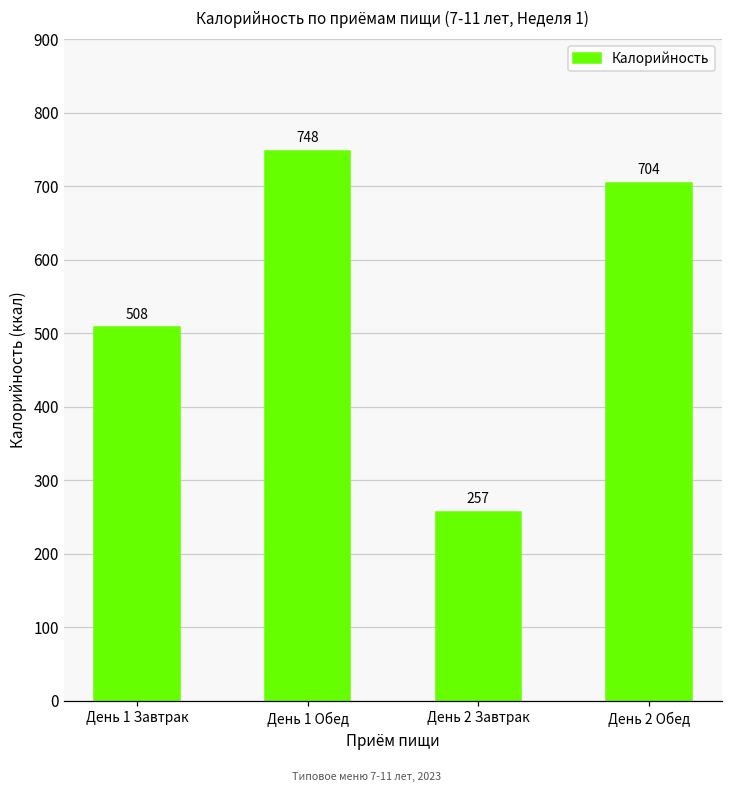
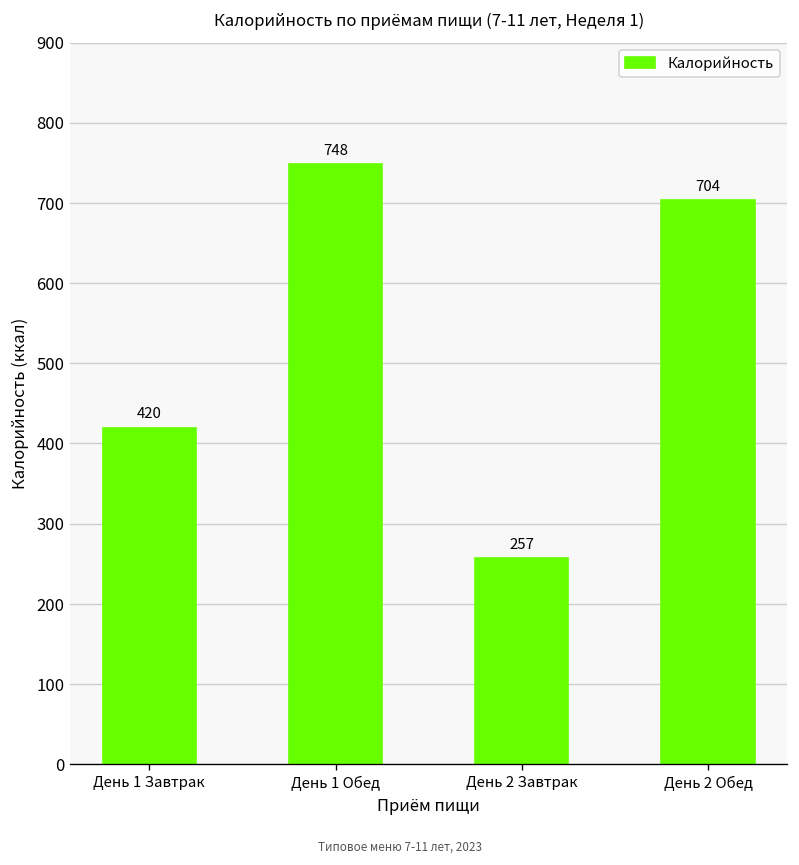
  {
-   "День 1 Завтрак": 508,
+   "День 1 Завтрак": 420,
    "День 1 Обед": 748,
    "День 2 Завтрак": 257,
    "День 2 Обед": 704
  }
